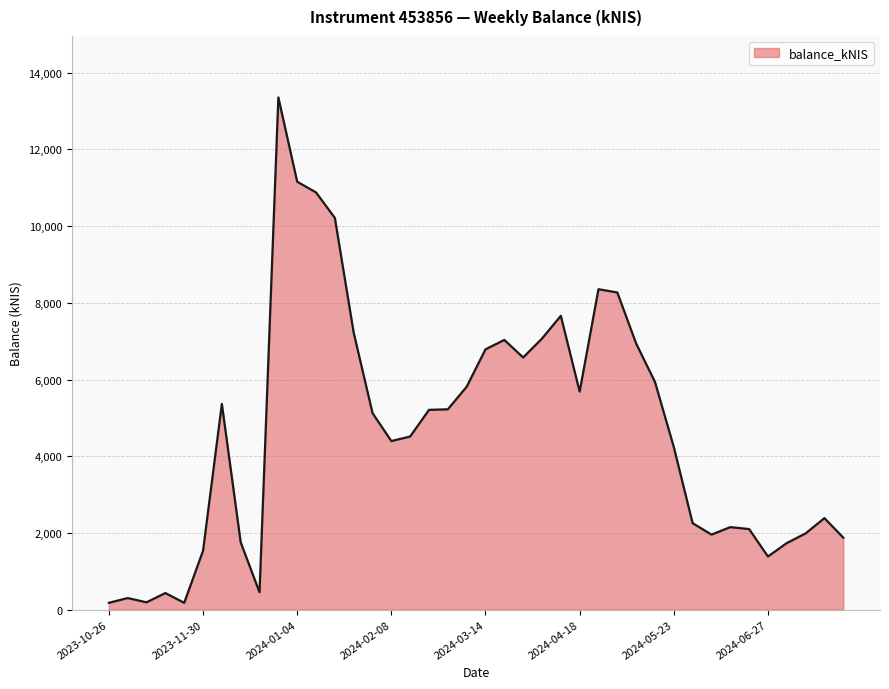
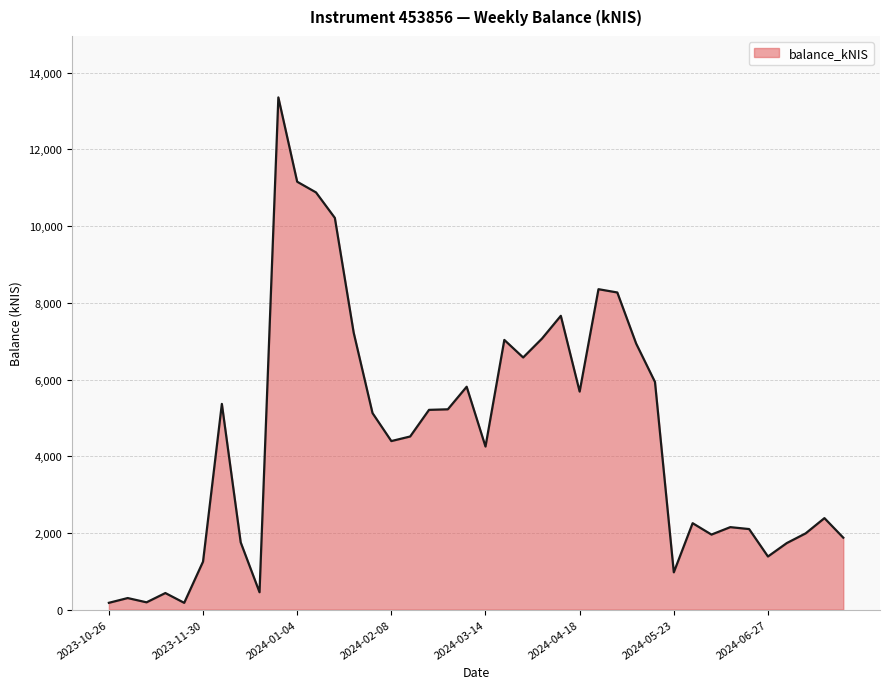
  {
    "2023-10-26": "200",
-   "2023-11-30": "1,500",
+   "2023-11-30": "1,300",
    "2024-01-04": "11,200",
    "2024-02-08": "4,400",
-   "2024-03-14": "6,800",
+   "2024-03-14": "4,300",
    "2024-04-18": "5,700",
-   "2024-05-23": "4,200",
+   "2024-05-23": "1,000",
    "2024-06-27": "1,400"
  }
